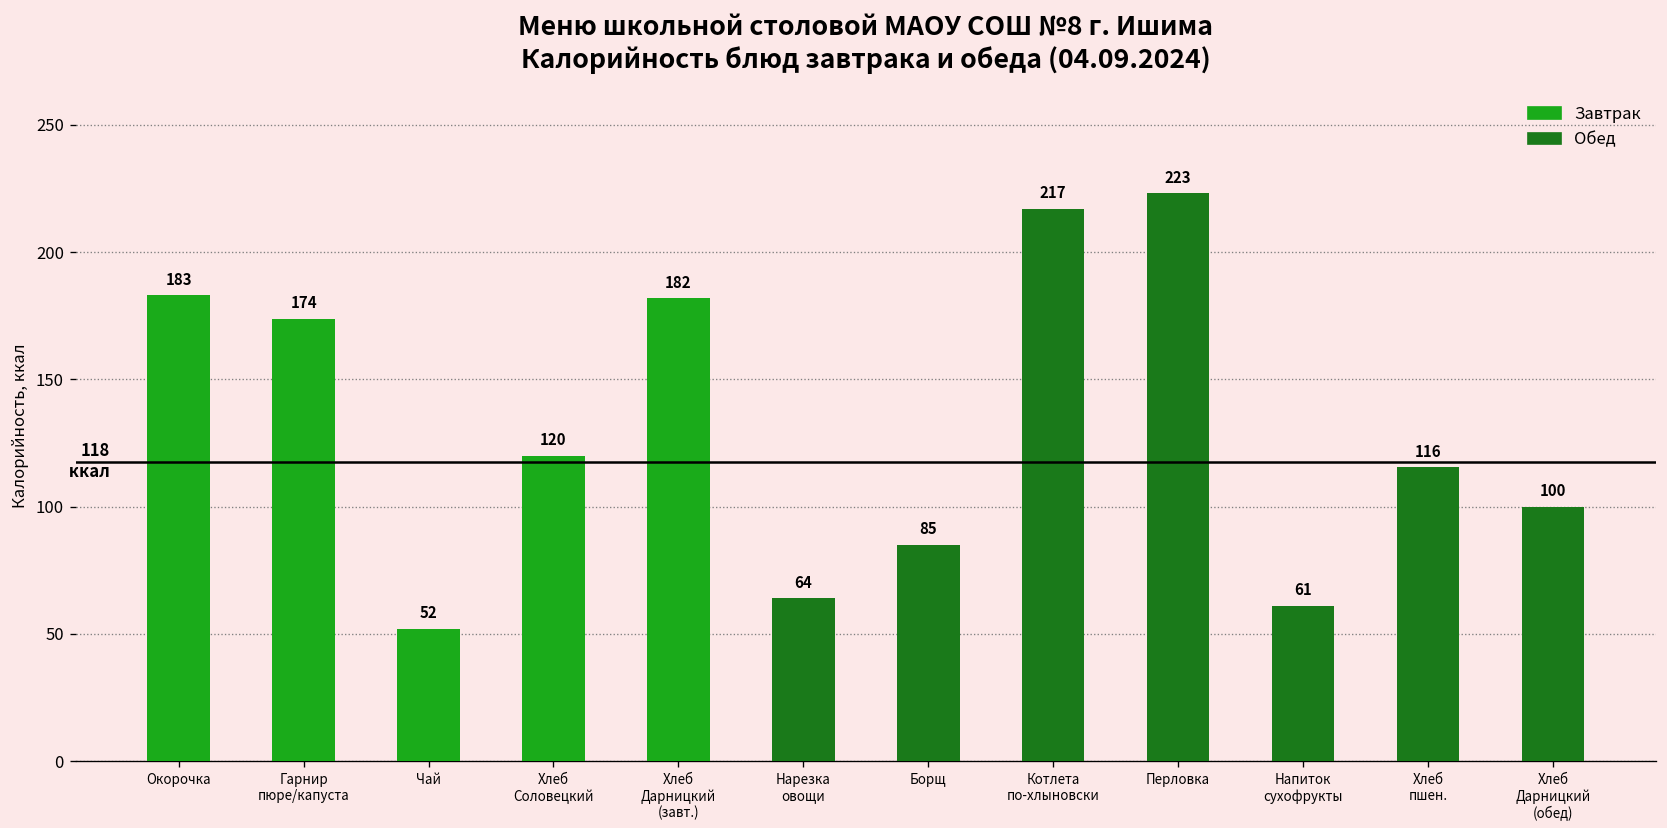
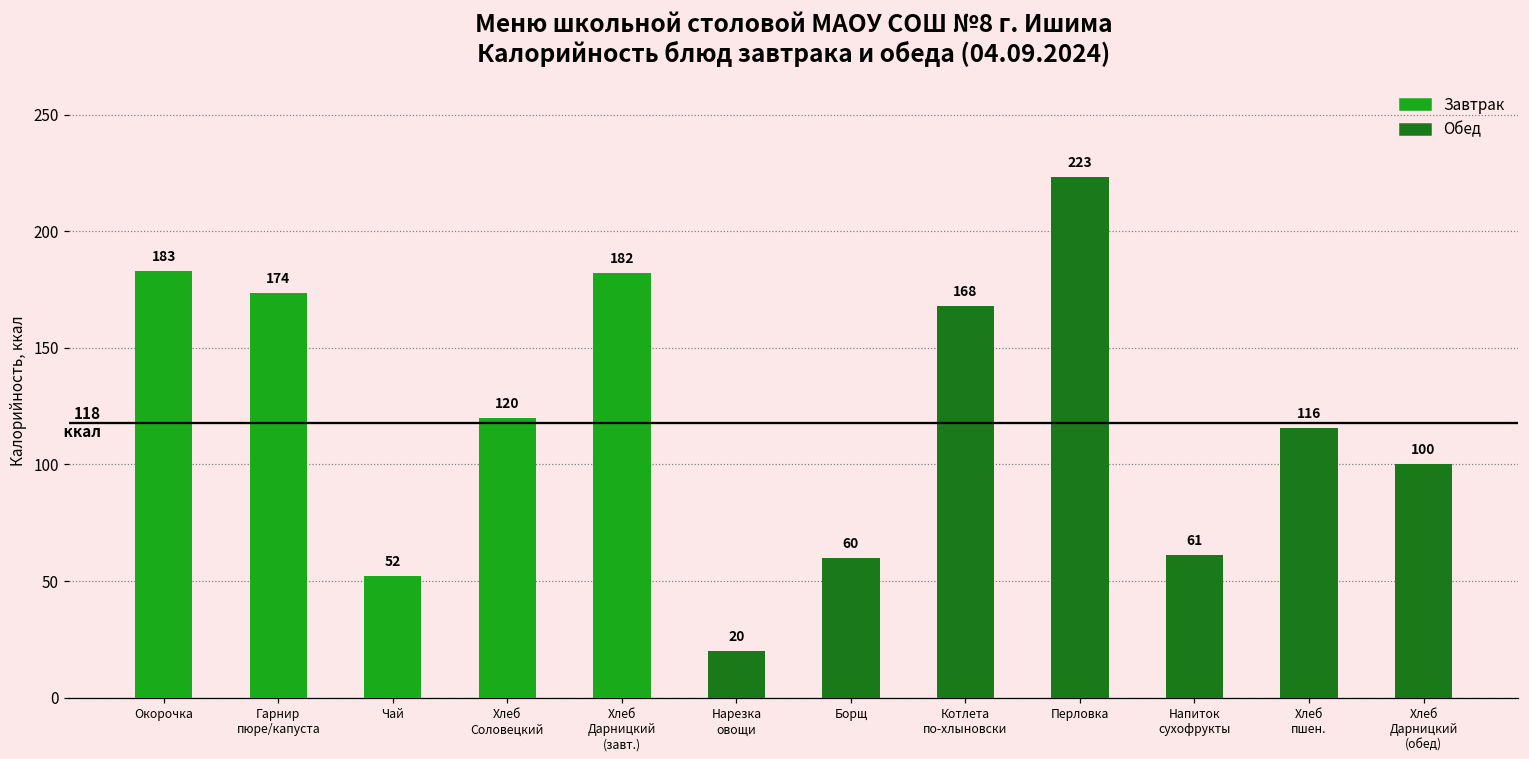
  {
    "Окорочка": 183,
    "Гарнир пюре/капуста": 174,
    "Чай": 52,
    "Хлеб Соловецкий": 120,
    "Хлеб Дарницкий (завт.)": 182,
-   "Нарезка овощи": 64,
-   "Борщ": 85,
-   "Котлета по-хлыновски": 217,
+   "Нарезка овощи": 20,
+   "Борщ": 60,
+   "Котлета по-хлыновски": 168,
    "Перловка": 223,
    "Напиток сухофрукты": 61,
    "Хлеб пшен.": 116,
    "Хлеб Дарницкий (обед)": 100
  }
